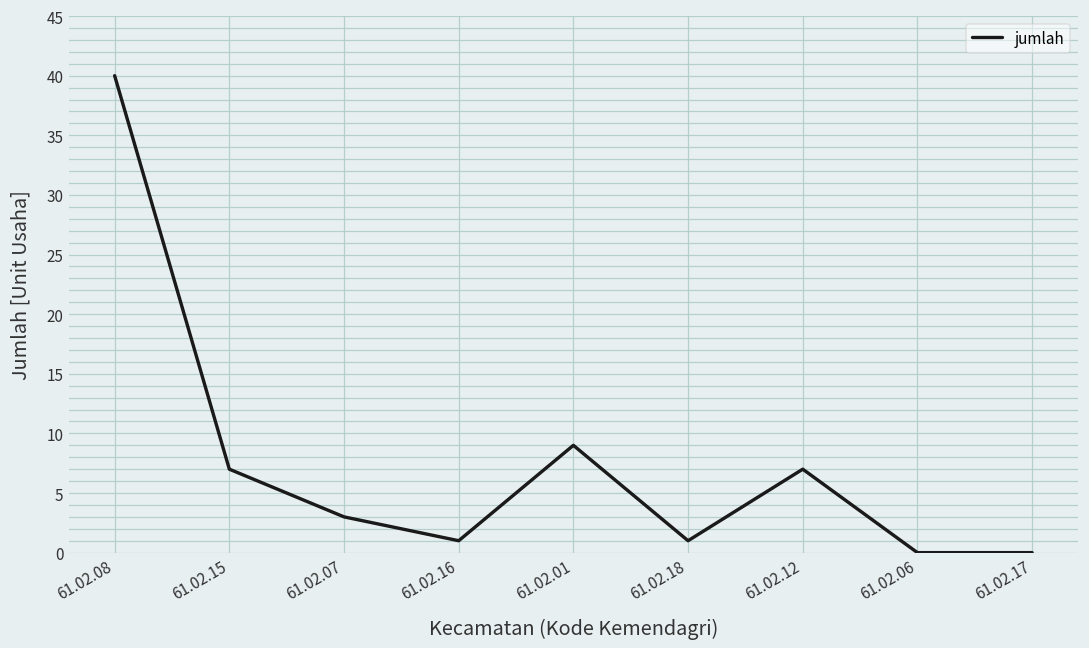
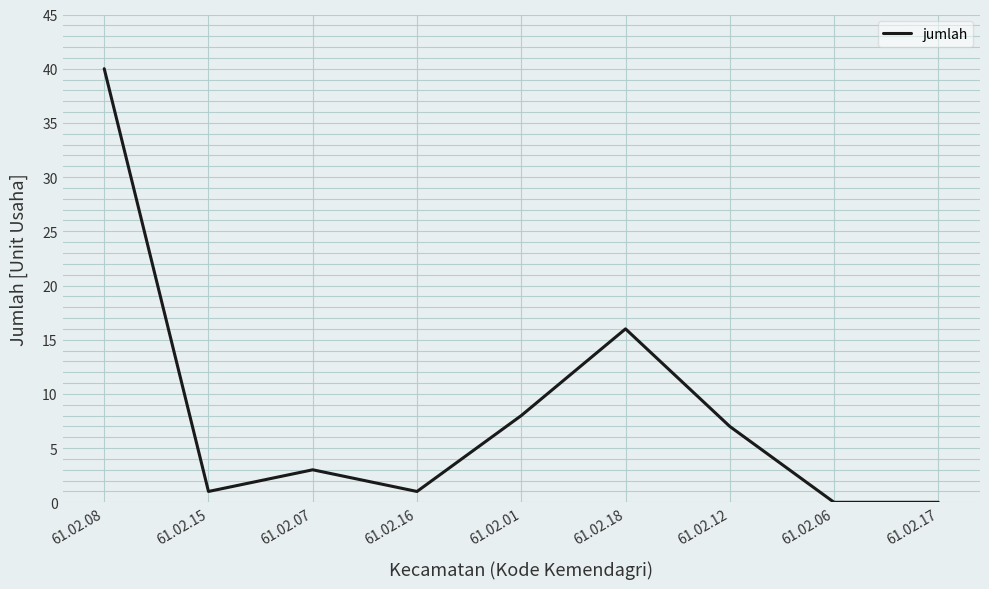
  {
    "61.02.08": 40,
-   "61.02.15": 7,
+   "61.02.15": 1,
    "61.02.07": 3,
    "61.02.16": 1,
-   "61.02.01": 9,
-   "61.02.18": 1,
+   "61.02.01": 8,
+   "61.02.18": 16,
    "61.02.12": 7,
    "61.02.06": 0,
    "61.02.17": 0
  }
